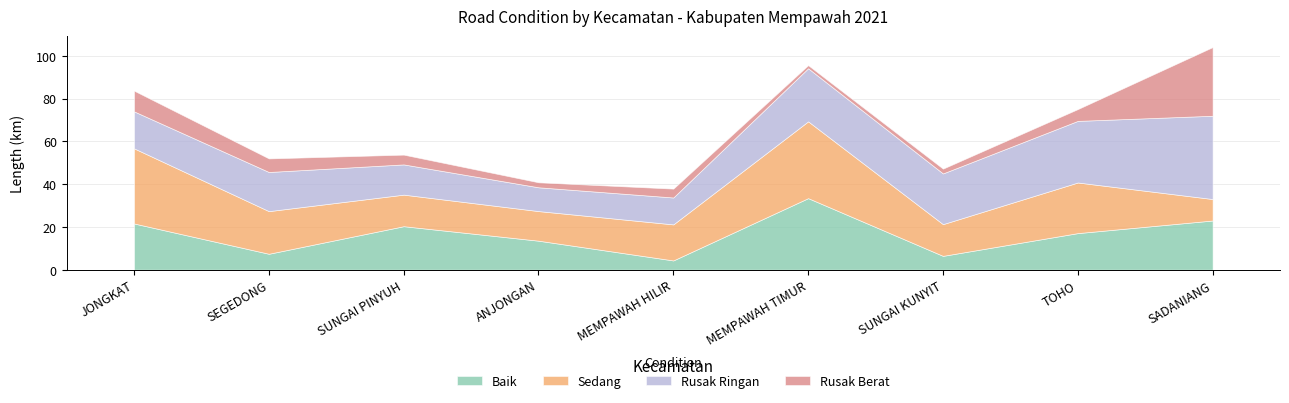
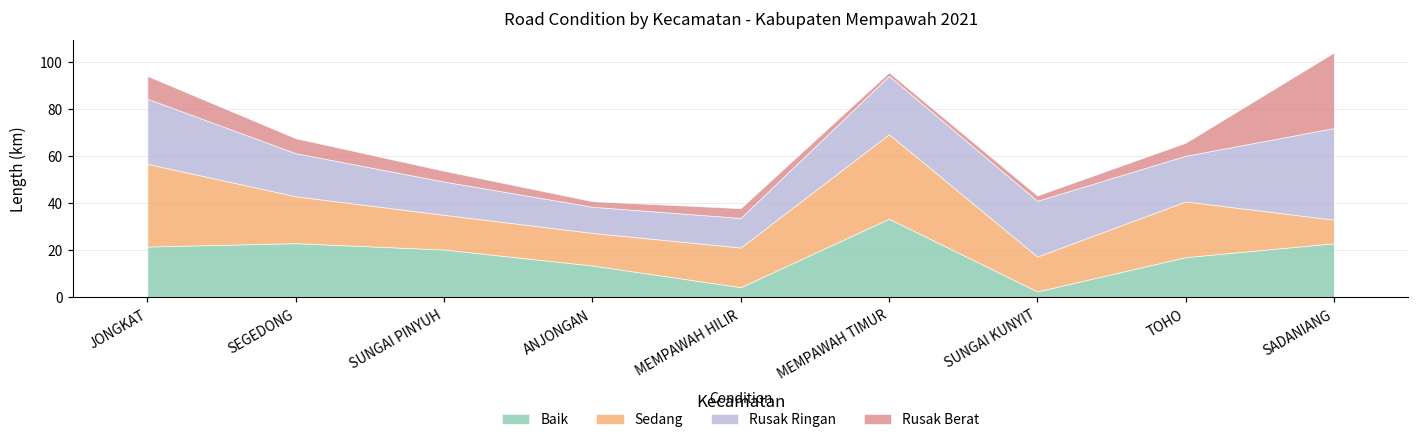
  {
    "Baik": {
      "JONGKAT": 22,
-     "SEGEDONG": 7,
+     "SEGEDONG": 23,
      "SUNGAI PINYUH": 20,
      "ANJONGAN": 14,
      "MEMPAWAH HILIR": 4,
      "MEMPAWAH TIMUR": 33,
-     "SUNGAI KUNYIT": 6,
+     "SUNGAI KUNYIT": 3,
      "TOHO": 17,
      "SADANIANG": 23
    },
    "Rusak Ringan": {
-     "JONGKAT": 17,
+     "JONGKAT": 28,
      "SEGEDONG": 18,
      "SUNGAI PINYUH": 14,
      "ANJONGAN": 11,
      "MEMPAWAH HILIR": 13,
      "MEMPAWAH TIMUR": 25,
      "SUNGAI KUNYIT": 24,
-     "TOHO": 29,
+     "TOHO": 19,
      "SADANIANG": 39
    }
  }
